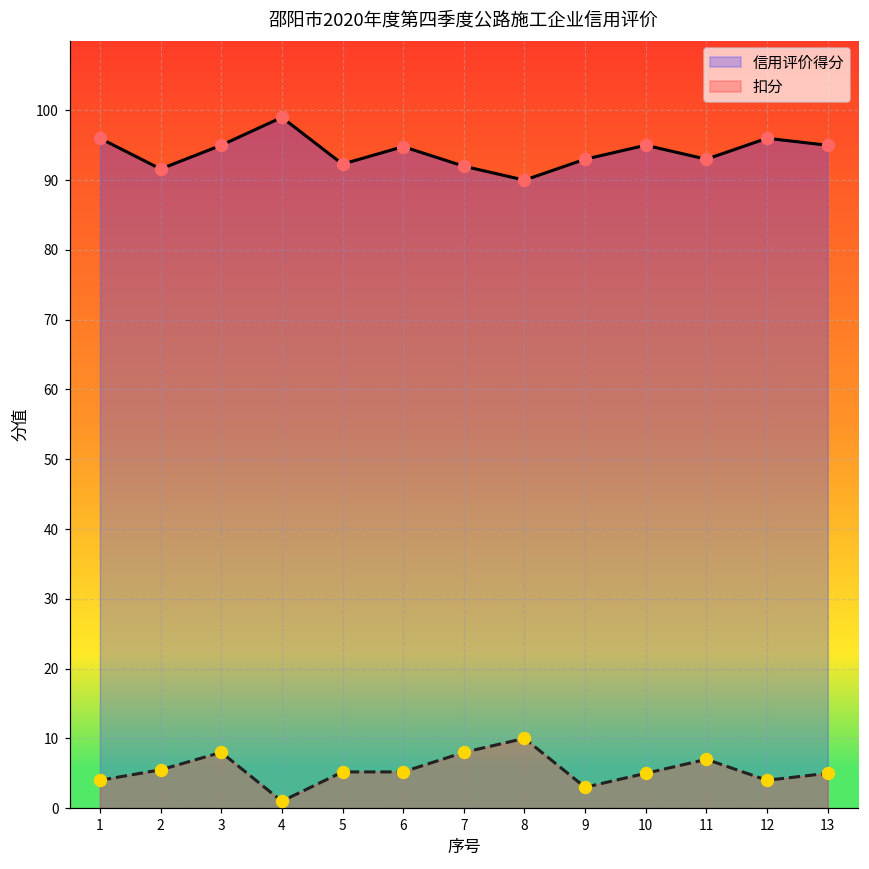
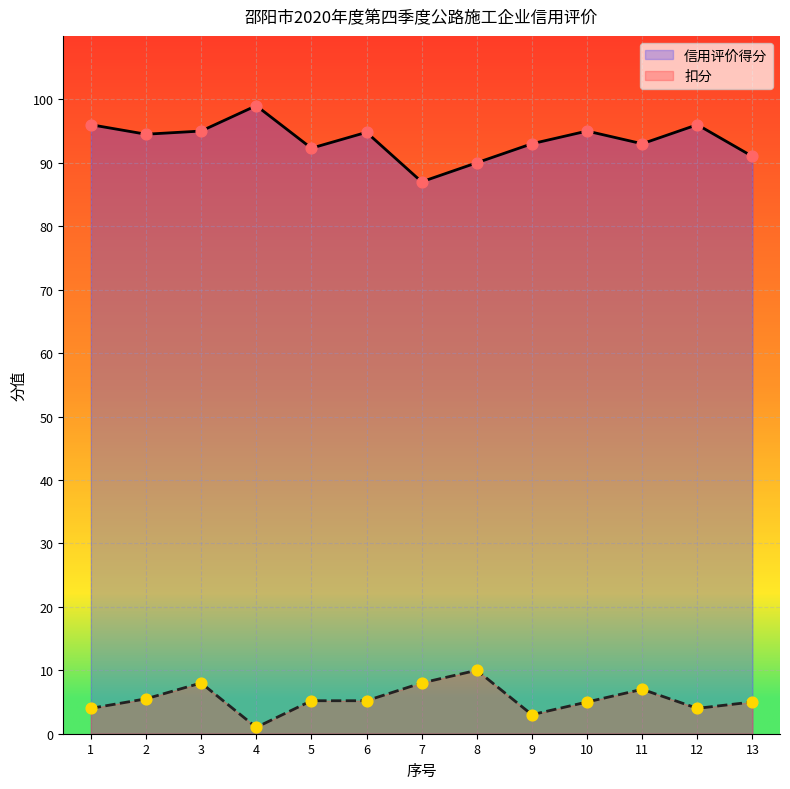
  {
    "信用评价得分": {
      "1": 96,
-     "2": 92,
+     "2": 95,
      "3": 95,
      "4": 99,
      "5": 92,
      "6": 95,
-     "7": 92,
+     "7": 87,
      "8": 90,
      "9": 93,
      "10": 95,
      "11": 93,
      "12": 96,
-     "13": 95
+     "13": 91
    },
    "扣分": {
      "1": 4,
      "2": 6,
      "3": 8,
      "4": 1,
      "5": 5,
      "6": 5,
      "7": 8,
      "8": 10,
      "9": 3,
      "10": 5,
      "11": 7,
      "12": 4,
      "13": 5
    }
  }
